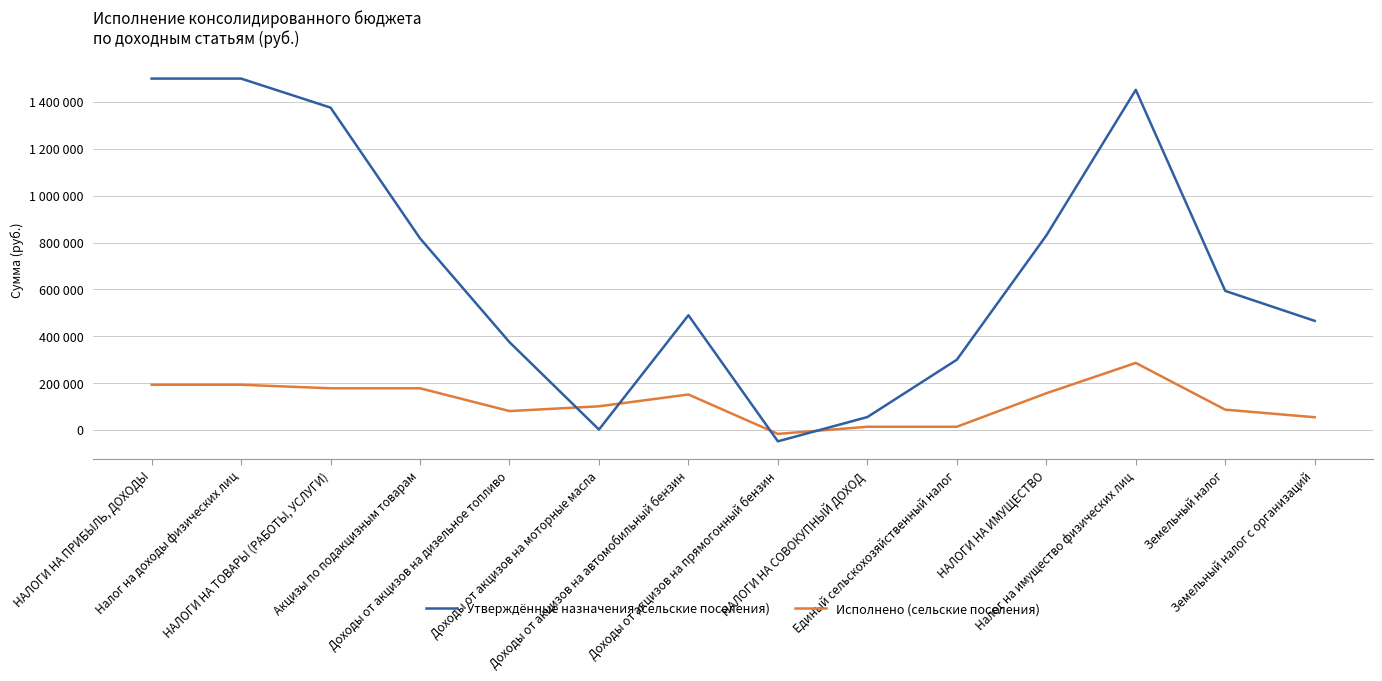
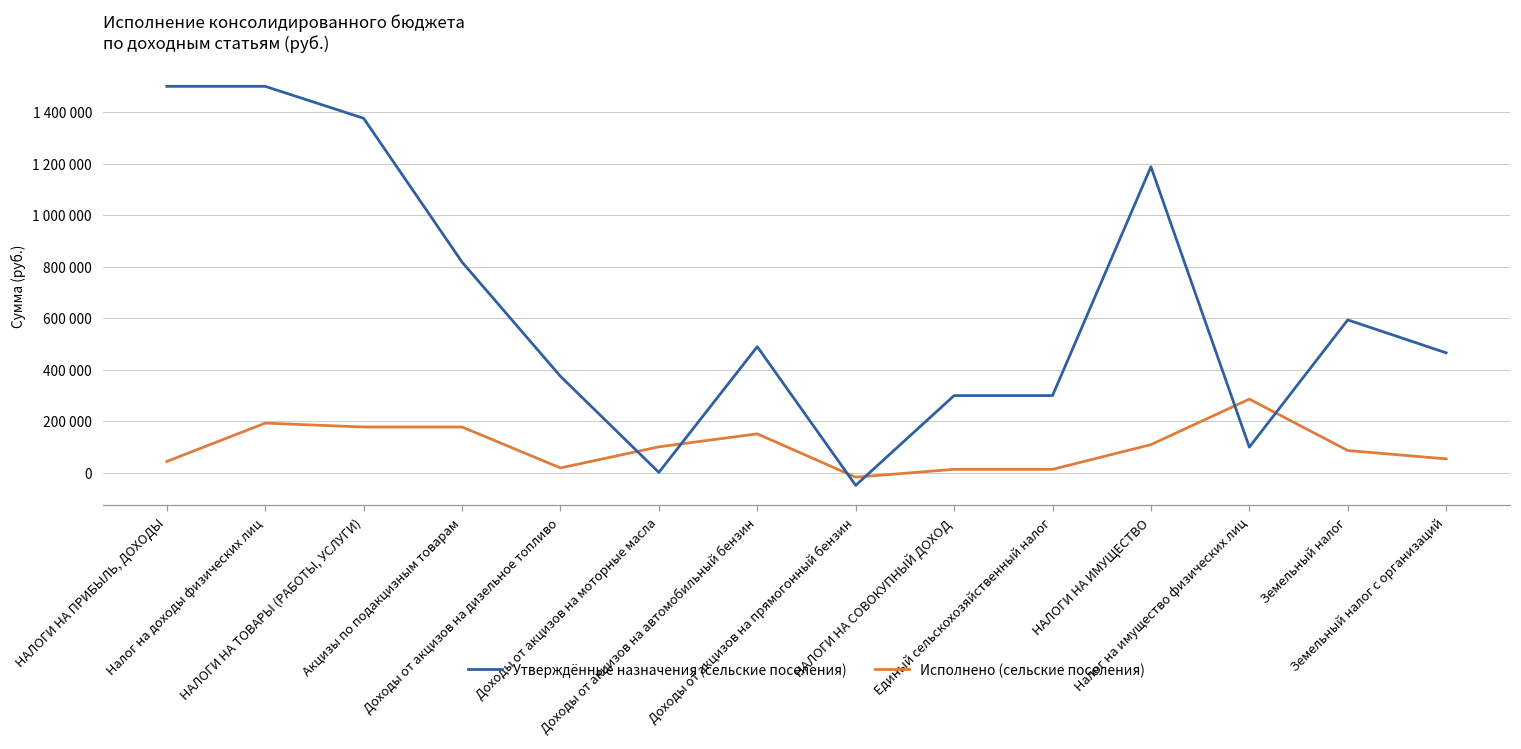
  {
    "Утверждённые назначения (сельские поселения)": {
      "НАЛОГИ НА ПРИБЫЛЬ, ДОХОДЫ": 1500000,
      "Налог на доходы физических лиц": 1500000,
      "НАЛОГИ НА ТОВАРЫ (РАБОТЫ, УСЛУГИ)": 1380000,
      "Акцизы по подакцизным товарам": 820000,
      "Доходы от акцизов на дизельное топливо": 370000,
      "Доходы от акцизов на моторные масла": 0,
      "Доходы от акцизов на автомобильный бензин": 490000,
      "Доходы от акцизов на прямогонный бензин": -50000,
-     "НАЛОГИ НА СОВОКУПНЫЙ ДОХОД": 60000,
+     "НАЛОГИ НА СОВОКУПНЫЙ ДОХОД": 300000,
      "Единый сельскохозяйственный налог": 300000,
-     "НАЛОГИ НА ИМУЩЕСТВО": 830000,
-     "Налог на имущество физических лиц": 1450000,
+     "НАЛОГИ НА ИМУЩЕСТВО": 1190000,
+     "Налог на имущество физических лиц": 100000,
      "Земельный налог": 590000,
      "Земельный налог с организаций": 470000
    },
    "Исполнено (сельские поселения)": {
-     "НАЛОГИ НА ПРИБЫЛЬ, ДОХОДЫ": 190000,
+     "НАЛОГИ НА ПРИБЫЛЬ, ДОХОДЫ": 40000,
      "Налог на доходы физических лиц": 190000,
      "НАЛОГИ НА ТОВАРЫ (РАБОТЫ, УСЛУГИ)": 180000,
      "Акцизы по подакцизным товарам": 180000,
-     "Доходы от акцизов на дизельное топливо": 80000,
+     "Доходы от акцизов на дизельное топливо": 20000,
      "Доходы от акцизов на моторные масла": 100000,
      "Доходы от акцизов на автомобильный бензин": 150000,
      "Доходы от акцизов на прямогонный бензин": -20000,
      "НАЛОГИ НА СОВОКУПНЫЙ ДОХОД": 10000,
      "Единый сельскохозяйственный налог": 10000,
-     "НАЛОГИ НА ИМУЩЕСТВО": 160000,
+     "НАЛОГИ НА ИМУЩЕСТВО": 110000,
      "Налог на имущество физических лиц": 290000,
      "Земельный налог": 90000,
      "Земельный налог с организаций": 50000
    }
  }
